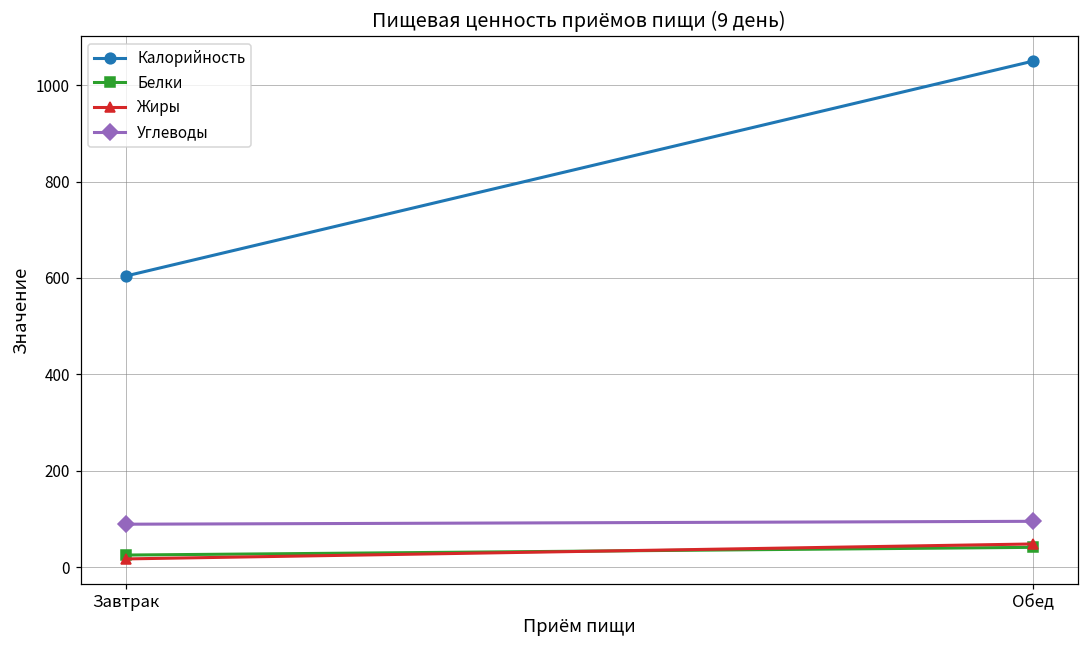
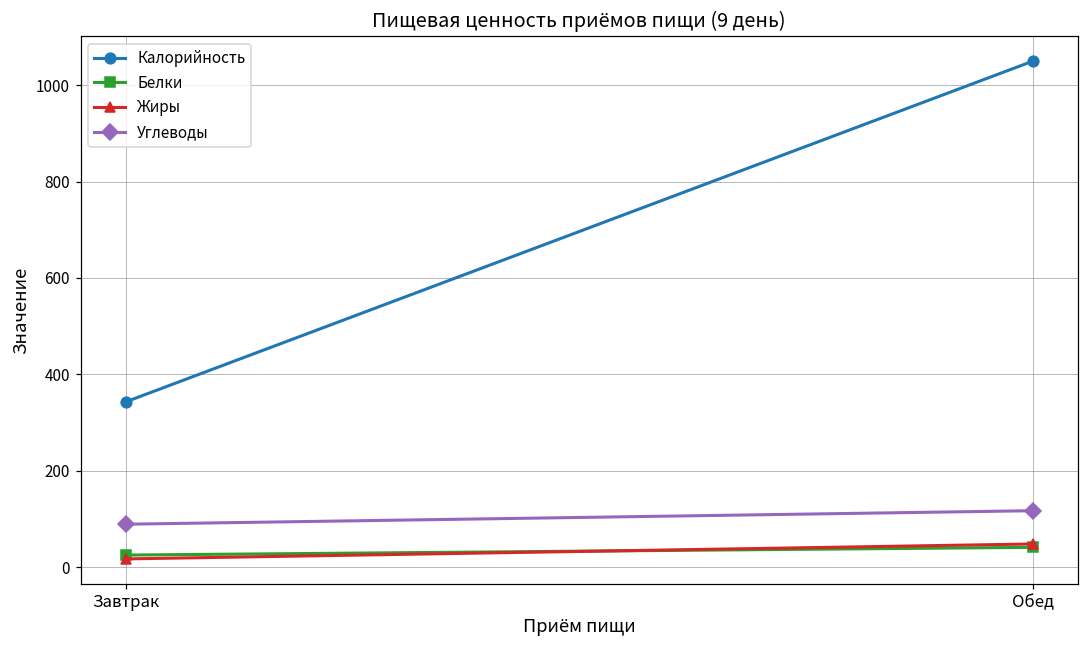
  {
    "Калорийность": {
-     "Завтрак": 600,
+     "Завтрак": 340,
      "Обед": 1050
    },
    "Белки": {
      "Завтрак": 30,
      "Обед": 40
    },
    "Жиры": {
      "Завтрак": 20,
      "Обед": 50
    },
    "Углеводы": {
      "Завтрак": 90,
-     "Обед": 100
+     "Обед": 120
    }
  }
